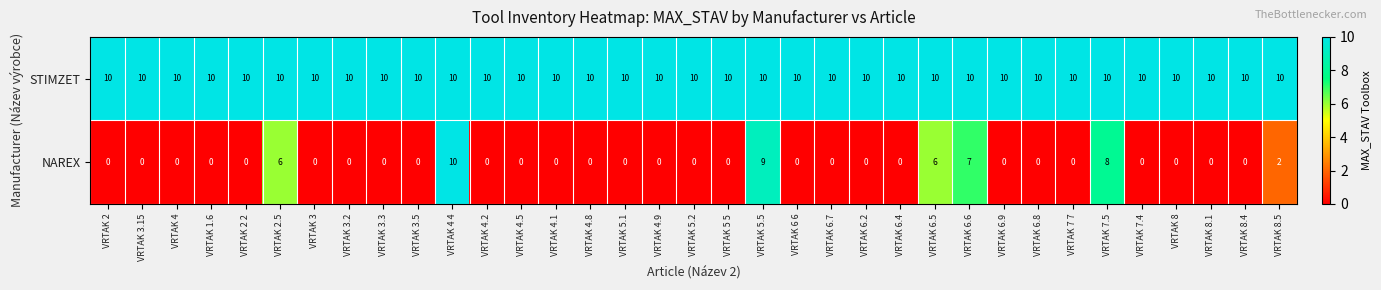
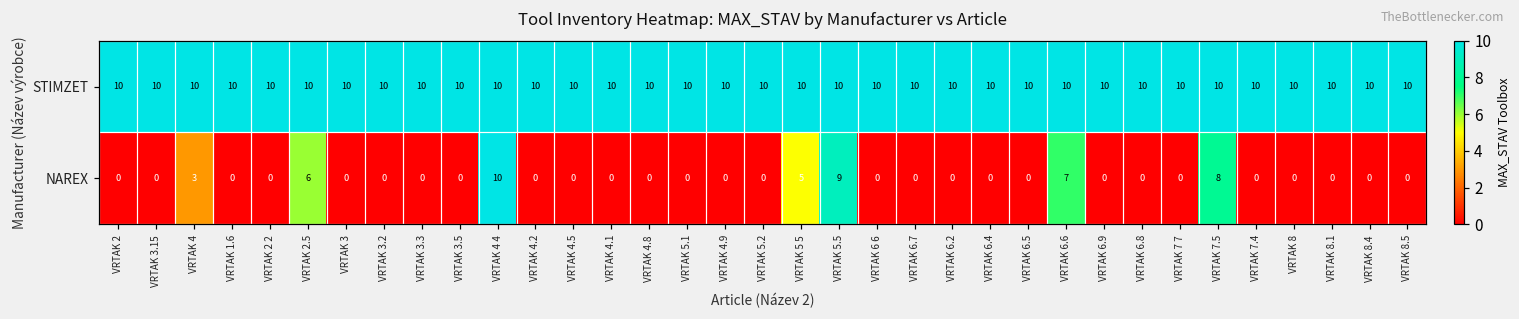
  {
    "STIMZET": {
      "VRTAK 2": 10,
      "VRTAK 3.15": 10,
      "VRTAK 4": 10,
      "VRTAK 1.6": 10,
      "VRTAK 2 2": 10,
      "VRTAK 2.5": 10,
      "VRTAK 3": 10,
      "VRTAK 3.2": 10,
      "VRTAK 3.3": 10,
      "VRTAK 3.5": 10,
      "VRTAK 4 4": 10,
      "VRTAK 4.2": 10,
      "VRTAK 4.5": 10,
      "VRTAK 4.1": 10,
      "VRTAK 4.8": 10,
      "VRTAK 5.1": 10,
      "VRTAK 4.9": 10,
      "VRTAK 5.2": 10,
      "VRTAK 5 5": 10,
      "VRTAK 5.5": 10,
      "VRTAK 6 6": 10,
      "VRTAK 6.7": 10,
      "VRTAK 6.2": 10,
      "VRTAK 6.4": 10,
      "VRTAK 6.5": 10,
      "VRTAK 6.6": 10,
      "VRTAK 6.9": 10,
      "VRTAK 6.8": 10,
      "VRTAK 7 7": 10,
      "VRTAK 7.5": 10,
      "VRTAK 7.4": 10,
      "VRTAK 8": 10,
      "VRTAK 8.1": 10,
      "VRTAK 8.4": 10,
      "VRTAK 8.5": 10
    },
    "NAREX": {
      "VRTAK 2": 0,
      "VRTAK 3.15": 0,
-     "VRTAK 4": 0,
+     "VRTAK 4": 3,
      "VRTAK 1.6": 0,
      "VRTAK 2 2": 0,
      "VRTAK 2.5": 6,
      "VRTAK 3": 0,
      "VRTAK 3.2": 0,
      "VRTAK 3.3": 0,
      "VRTAK 3.5": 0,
      "VRTAK 4 4": 10,
      "VRTAK 4.2": 0,
      "VRTAK 4.5": 0,
      "VRTAK 4.1": 0,
      "VRTAK 4.8": 0,
      "VRTAK 5.1": 0,
      "VRTAK 4.9": 0,
      "VRTAK 5.2": 0,
-     "VRTAK 5 5": 0,
+     "VRTAK 5 5": 5,
      "VRTAK 5.5": 9,
      "VRTAK 6 6": 0,
      "VRTAK 6.7": 0,
      "VRTAK 6.2": 0,
      "VRTAK 6.4": 0,
-     "VRTAK 6.5": 6,
+     "VRTAK 6.5": 0,
      "VRTAK 6.6": 7,
      "VRTAK 6.9": 0,
      "VRTAK 6.8": 0,
      "VRTAK 7 7": 0,
      "VRTAK 7.5": 8,
      "VRTAK 7.4": 0,
      "VRTAK 8": 0,
      "VRTAK 8.1": 0,
      "VRTAK 8.4": 0,
-     "VRTAK 8.5": 2
+     "VRTAK 8.5": 0
    }
  }
